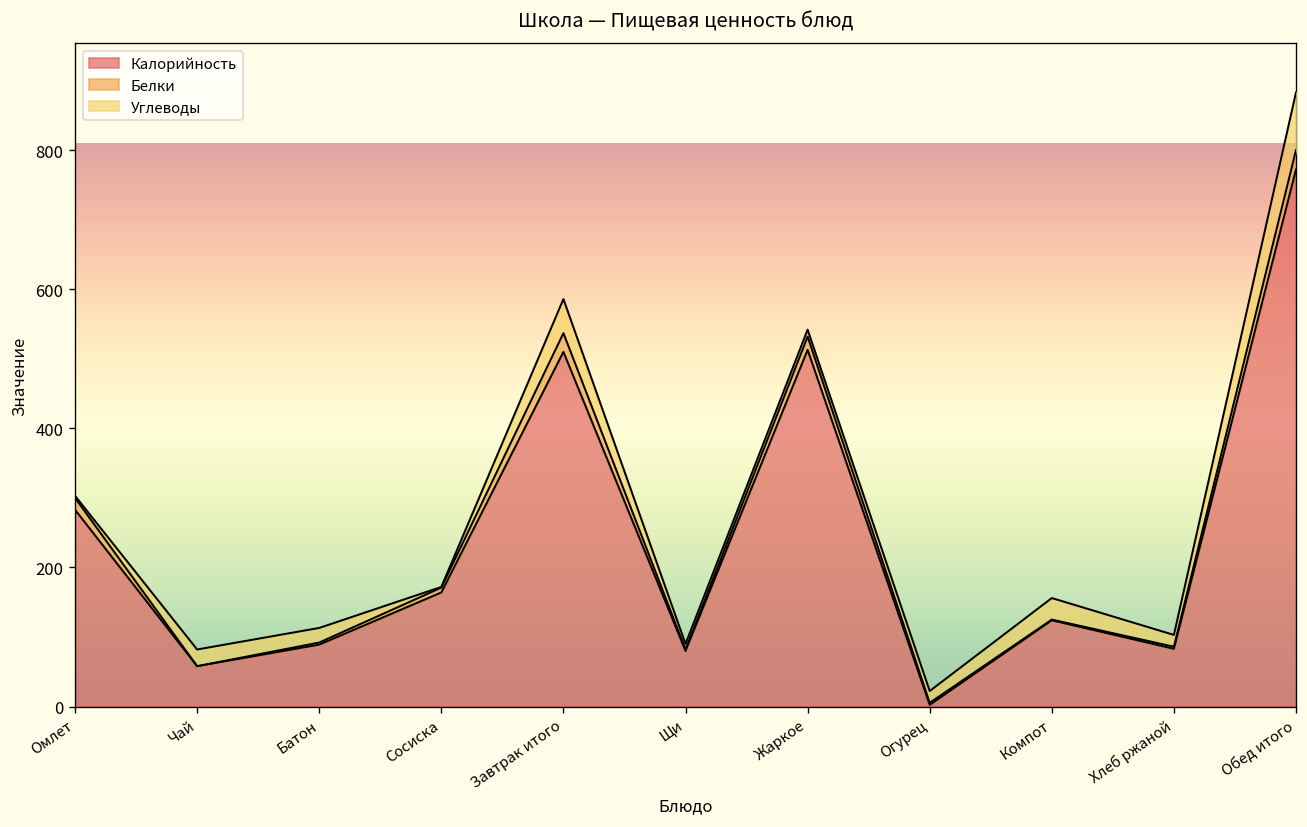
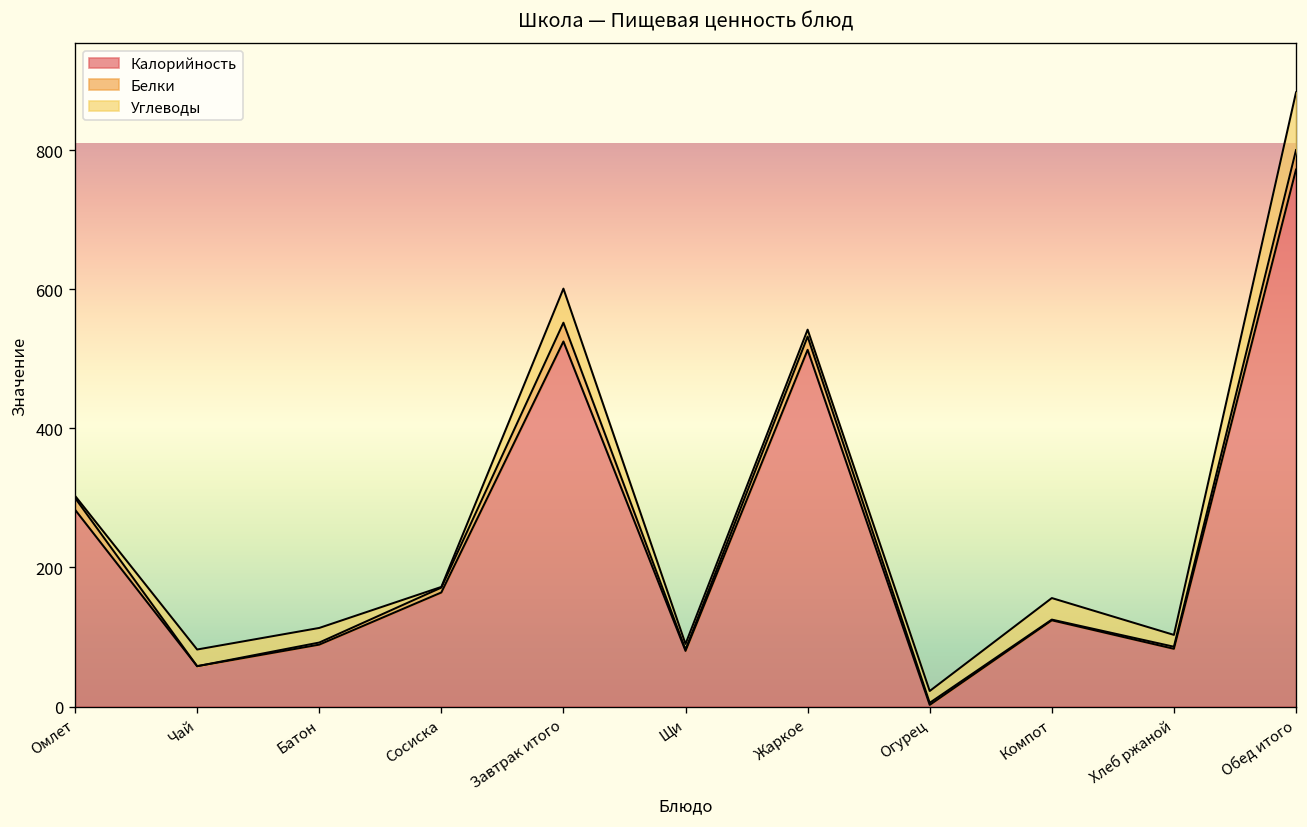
  {
    "Калорийность": {
      "Омлет": 280,
      "Сосиска": 160,
-     "Завтрак итого": 510,
+     "Завтрак итого": 530,
      "Жаркое": 510,
      "Обед итого": 770
    }
  }
